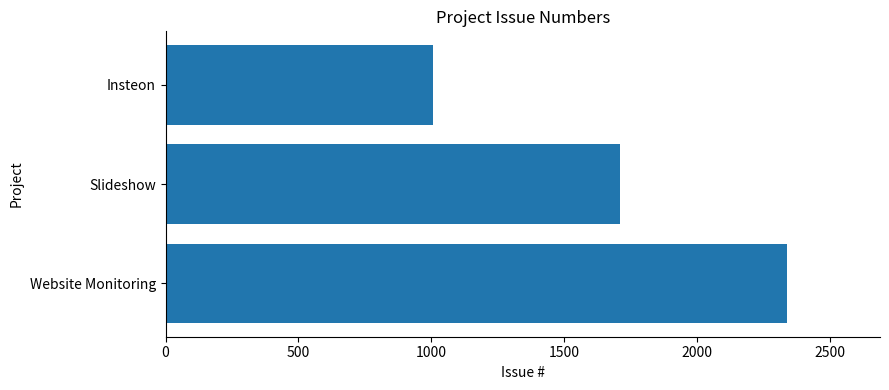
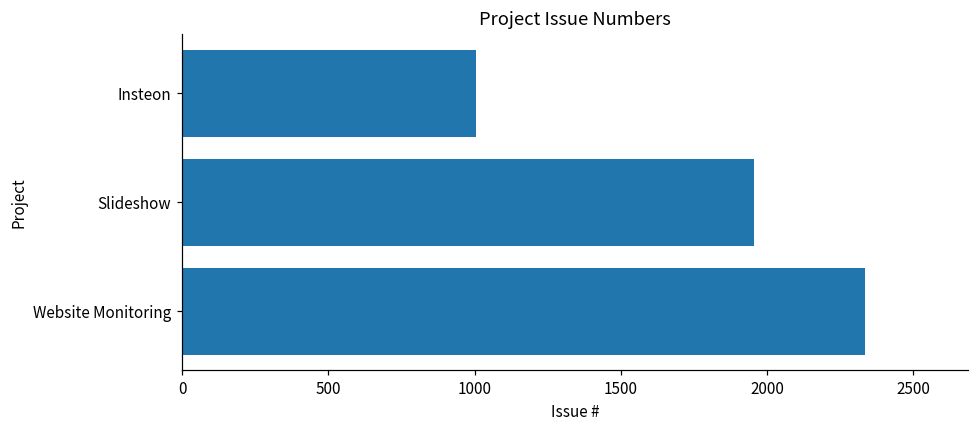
  {
    "Insteon": 1010,
-   "Slideshow": 1710,
+   "Slideshow": 1960,
    "Website Monitoring": 2340
  }
